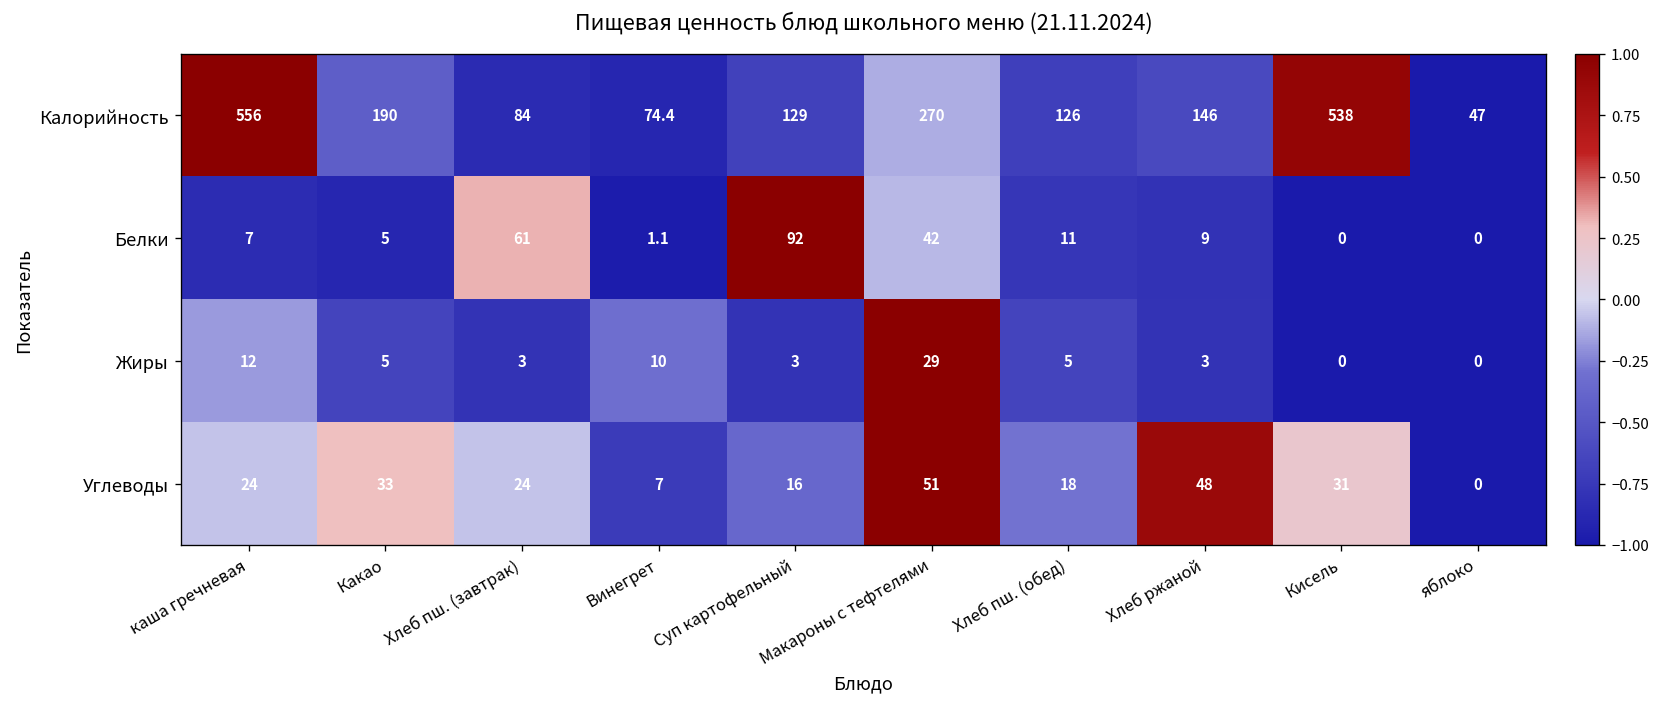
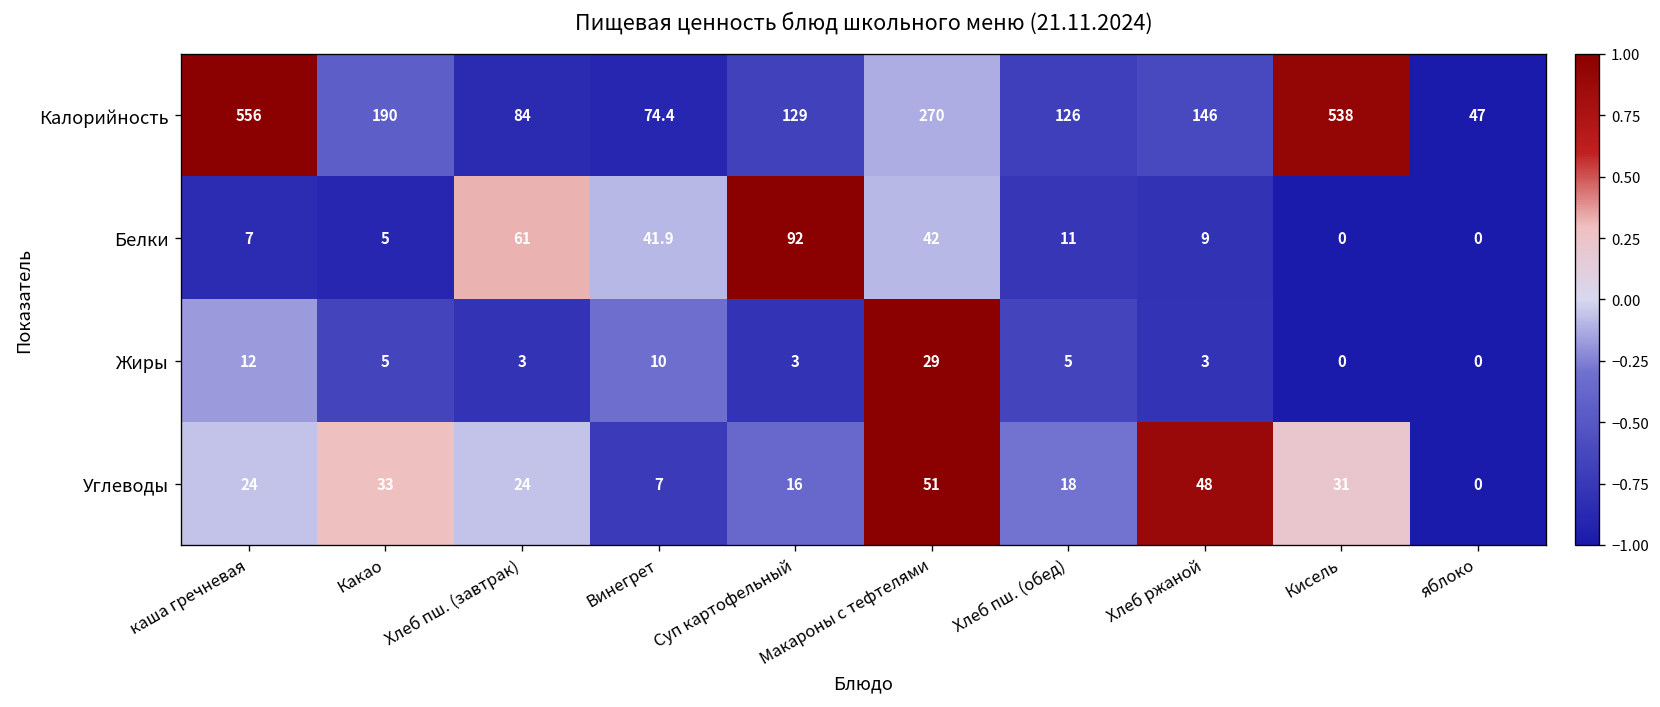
  {
    "Калорийность": {
      "каша гречневая": 556,
      "Какао": 190,
      "Хлеб пш. (завтрак)": 84,
      "Винегрет": 74.4,
      "Суп картофельный": 129,
      "Макароны с тефтелями": 270,
      "Хлеб пш. (обед)": 126,
      "Хлеб ржаной": 146,
      "Кисель": 538,
      "яблоко": 47
    },
    "Белки": {
      "каша гречневая": 7,
      "Какао": 5,
      "Хлеб пш. (завтрак)": 61,
-     "Винегрет": 1.1,
+     "Винегрет": 41.9,
      "Суп картофельный": 92,
      "Макароны с тефтелями": 42,
      "Хлеб пш. (обед)": 11,
      "Хлеб ржаной": 9,
      "Кисель": 0,
      "яблоко": 0
    },
    "Жиры": {
      "каша гречневая": 12,
      "Какао": 5,
      "Хлеб пш. (завтрак)": 3,
      "Винегрет": 10,
      "Суп картофельный": 3,
      "Макароны с тефтелями": 29,
      "Хлеб пш. (обед)": 5,
      "Хлеб ржаной": 3,
      "Кисель": 0,
      "яблоко": 0
    },
    "Углеводы": {
      "каша гречневая": 24,
      "Какао": 33,
      "Хлеб пш. (завтрак)": 24,
      "Винегрет": 7,
      "Суп картофельный": 16,
      "Макароны с тефтелями": 51,
      "Хлеб пш. (обед)": 18,
      "Хлеб ржаной": 48,
      "Кисель": 31,
      "яблоко": 0
    }
  }
